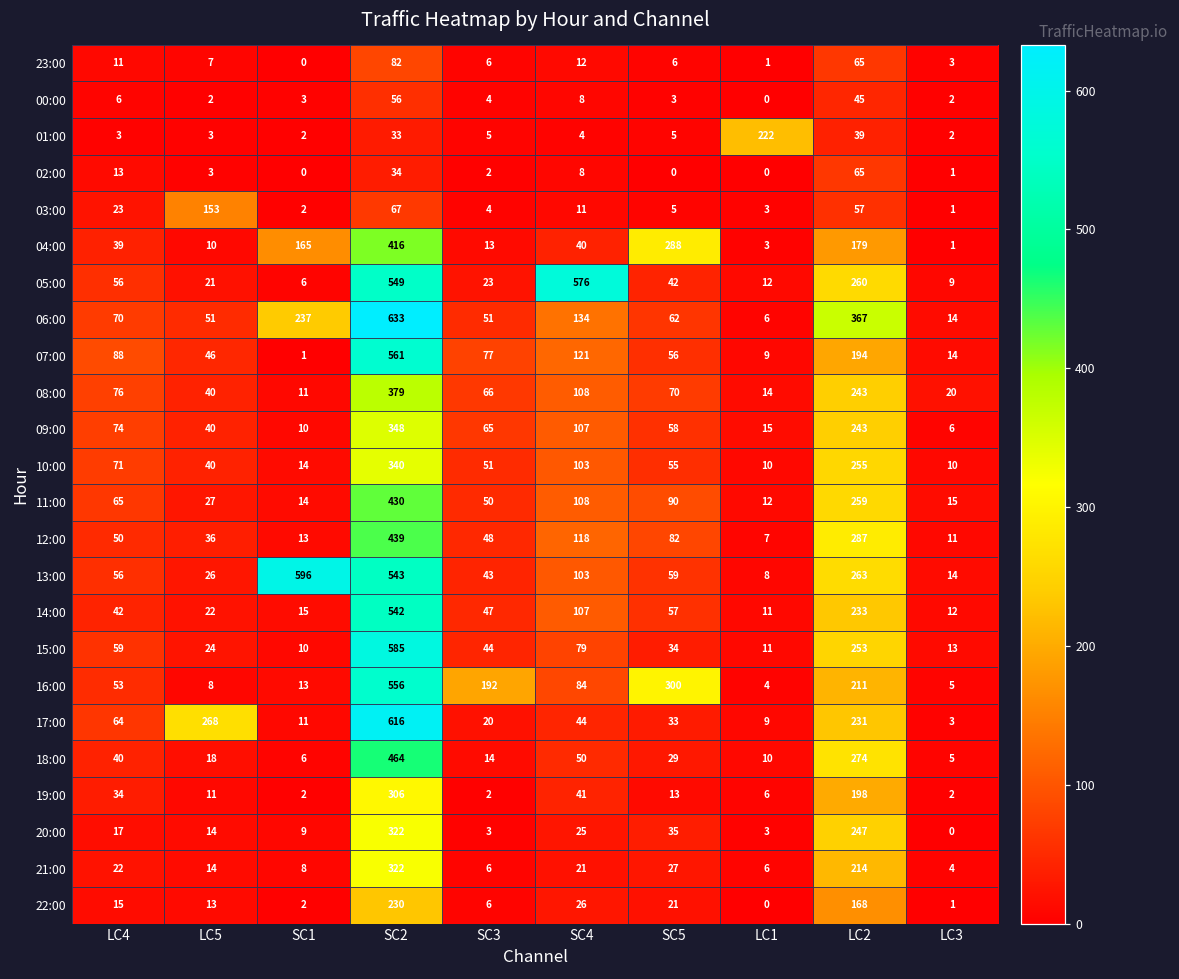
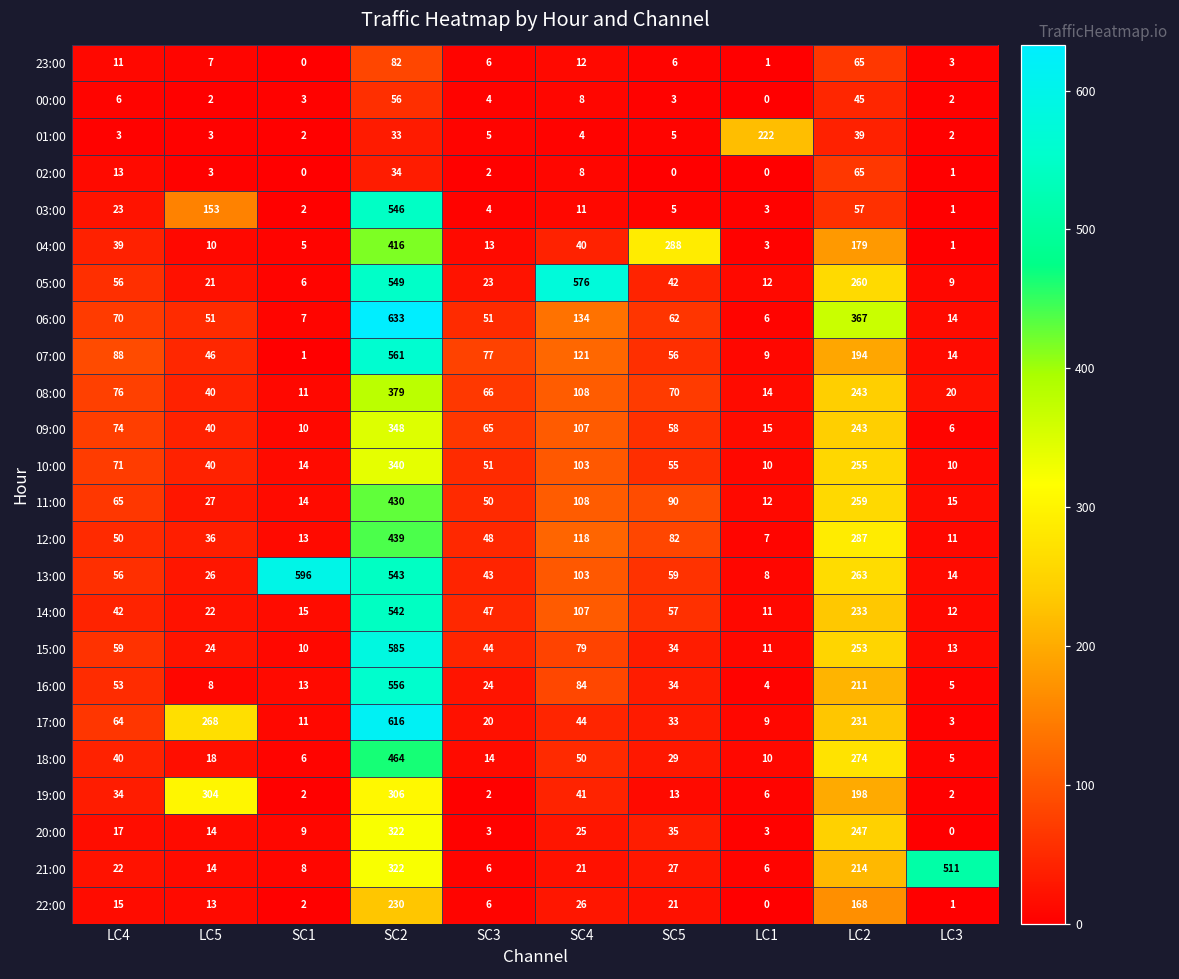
  {
    "03:00": {
      "LC4": 23,
      "LC5": 153,
      "SC1": 2,
-     "SC2": 67,
+     "SC2": 546,
      "SC3": 4,
      "SC4": 11,
      "SC5": 5,
      "LC1": 3,
      "LC2": 57,
      "LC3": 1
    },
    "04:00": {
      "LC4": 39,
      "LC5": 10,
-     "SC1": 165,
+     "SC1": 5,
      "SC2": 416,
      "SC3": 13,
      "SC4": 40,
      "SC5": 288,
      "LC1": 3,
      "LC2": 179,
      "LC3": 1
    },
    "06:00": {
      "LC4": 70,
      "LC5": 51,
-     "SC1": 237,
+     "SC1": 7,
      "SC2": 633,
      "SC3": 51,
      "SC4": 134,
      "SC5": 62,
      "LC1": 6,
      "LC2": 367,
      "LC3": 14
    },
    "16:00": {
      "LC4": 53,
      "LC5": 8,
      "SC1": 13,
      "SC2": 556,
-     "SC3": 192,
+     "SC3": 24,
      "SC4": 84,
-     "SC5": 300,
+     "SC5": 34,
      "LC1": 4,
      "LC2": 211,
      "LC3": 5
    },
    "19:00": {
      "LC4": 34,
-     "LC5": 11,
+     "LC5": 304,
      "SC1": 2,
      "SC2": 306,
      "SC3": 2,
      "SC4": 41,
      "SC5": 13,
      "LC1": 6,
      "LC2": 198,
      "LC3": 2
    },
    "21:00": {
      "LC4": 22,
      "LC5": 14,
      "SC1": 8,
      "SC2": 322,
      "SC3": 6,
      "SC4": 21,
      "SC5": 27,
      "LC1": 6,
      "LC2": 214,
-     "LC3": 4
+     "LC3": 511
    }
  }
